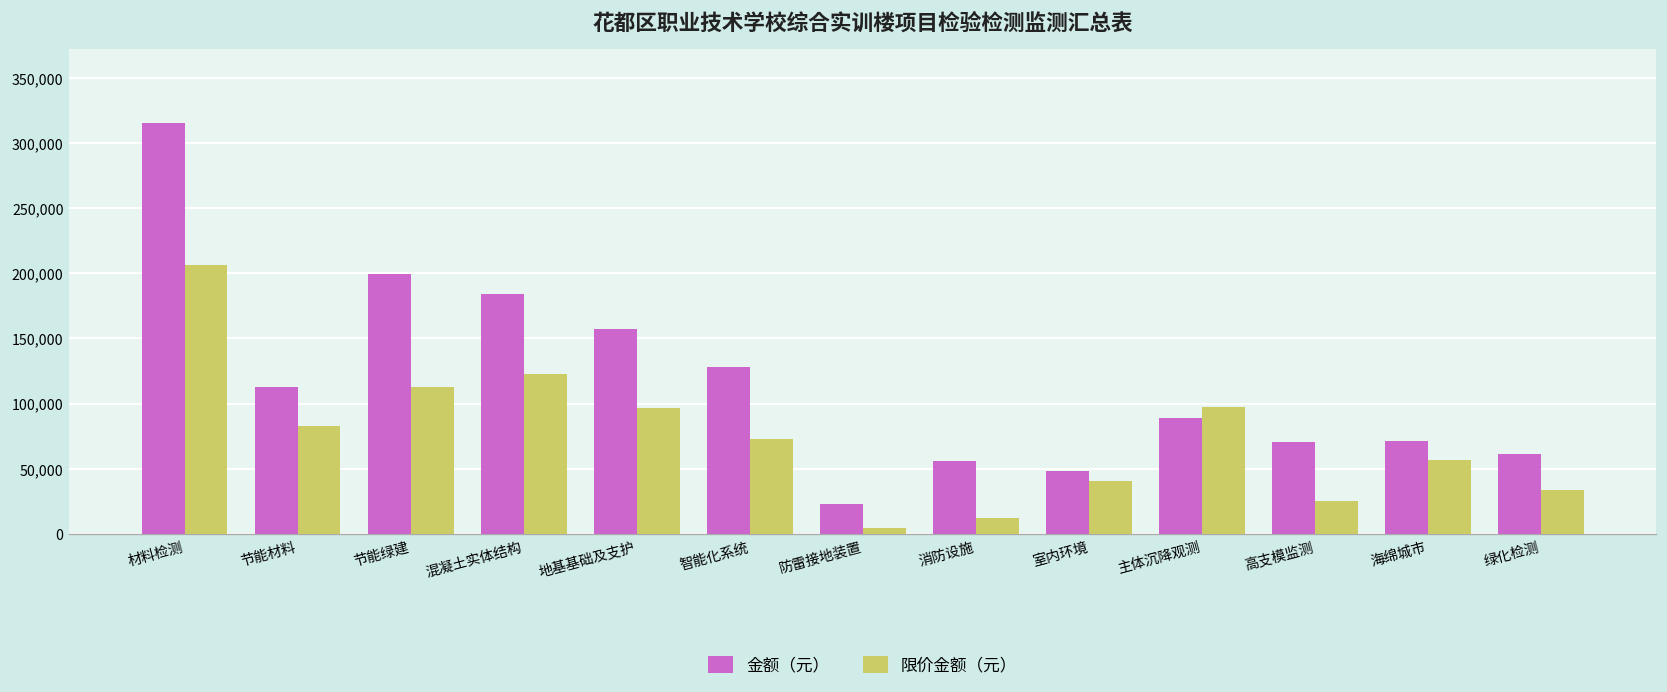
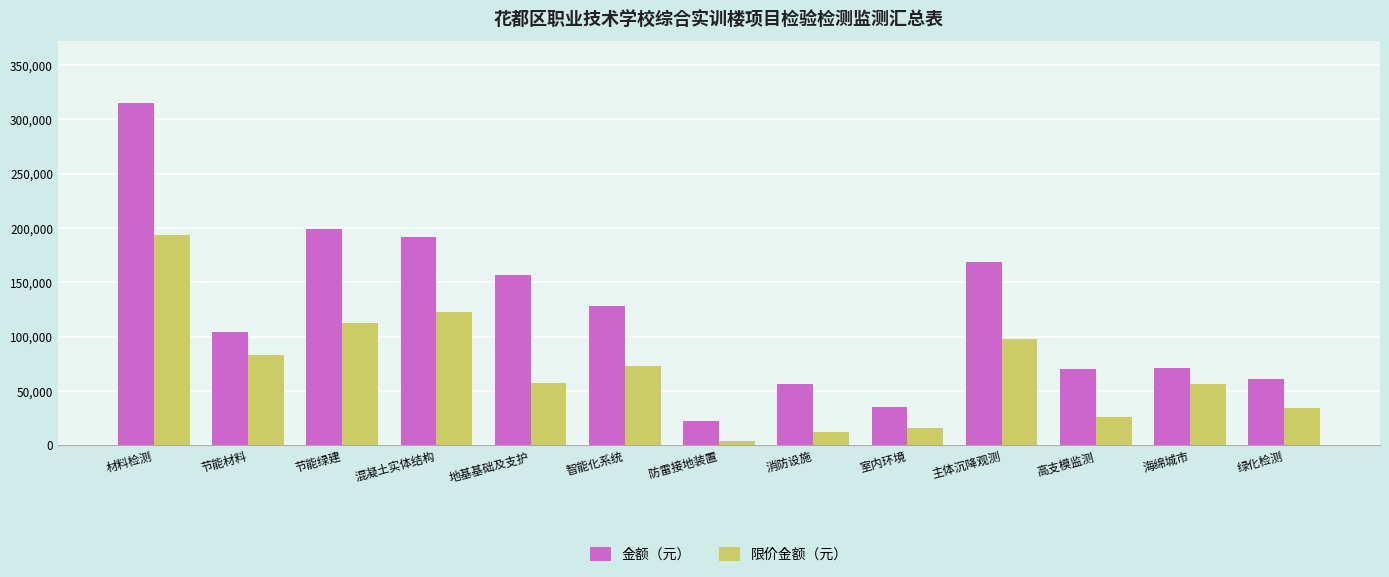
  {
    "金额（元）": {
      "材料检测": "315,000",
-     "节能材料": "112,000",
+     "节能材料": "104,000",
      "节能绿建": "200,000",
-     "混凝土实体结构": "184,000",
+     "混凝土实体结构": "192,000",
      "地基基础及支护": "157,000",
      "智能化系统": "128,000",
      "防雷接地装置": "23,000",
      "消防设施": "56,000",
-     "室内环境": "48,000",
-     "主体沉降观测": "89,000",
+     "室内环境": "35,000",
+     "主体沉降观测": "168,000",
      "高支模监测": "70,000",
      "海绵城市": "71,000",
      "绿化检测": "61,000"
    },
    "限价金额（元）": {
-     "材料检测": "206,000",
+     "材料检测": "194,000",
      "节能材料": "83,000",
      "节能绿建": "113,000",
      "混凝土实体结构": "123,000",
-     "地基基础及支护": "96,000",
+     "地基基础及支护": "57,000",
      "智能化系统": "73,000",
      "防雷接地装置": "4,000",
      "消防设施": "12,000",
-     "室内环境": "40,000",
+     "室内环境": "16,000",
      "主体沉降观测": "97,000",
      "高支模监测": "26,000",
      "海绵城市": "57,000",
      "绿化检测": "34,000"
    }
  }
